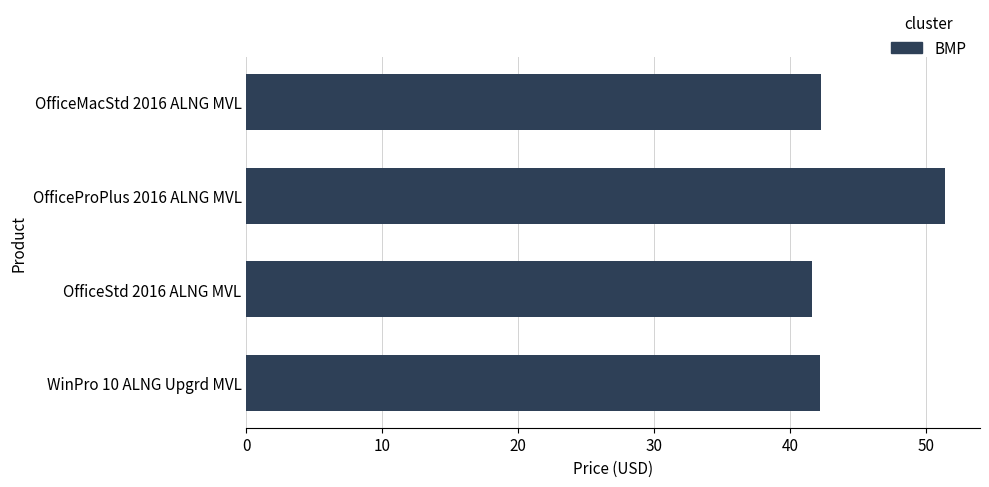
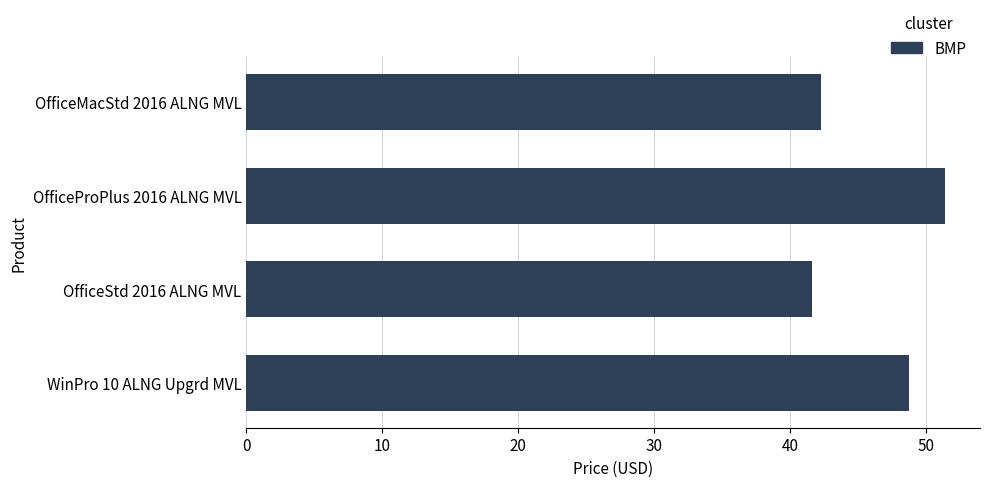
  {
    "OfficeMacStd 2016 ALNG MVL": 42.2,
    "OfficeProPlus 2016 ALNG MVL": 51.4,
    "OfficeStd 2016 ALNG MVL": 41.6,
-   "WinPro 10 ALNG Upgrd MVL": 42.2
+   "WinPro 10 ALNG Upgrd MVL": 48.7
  }
